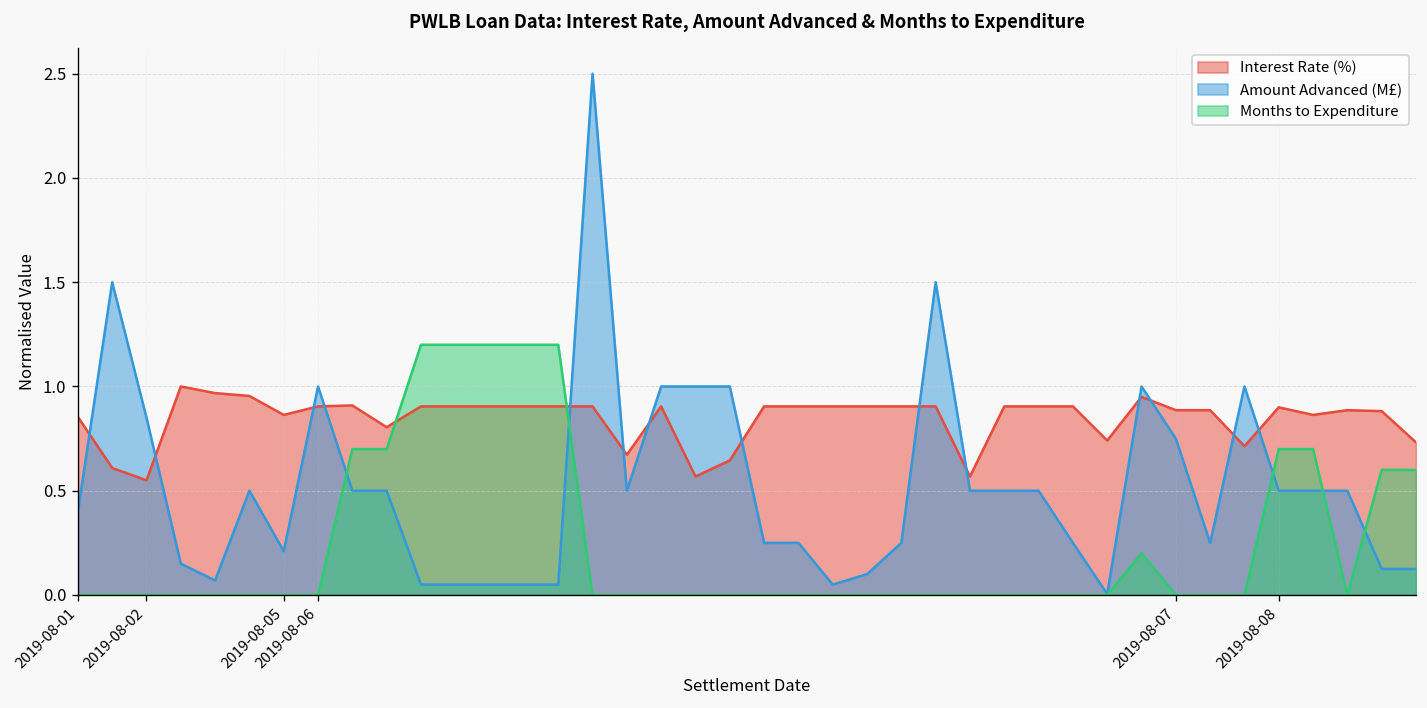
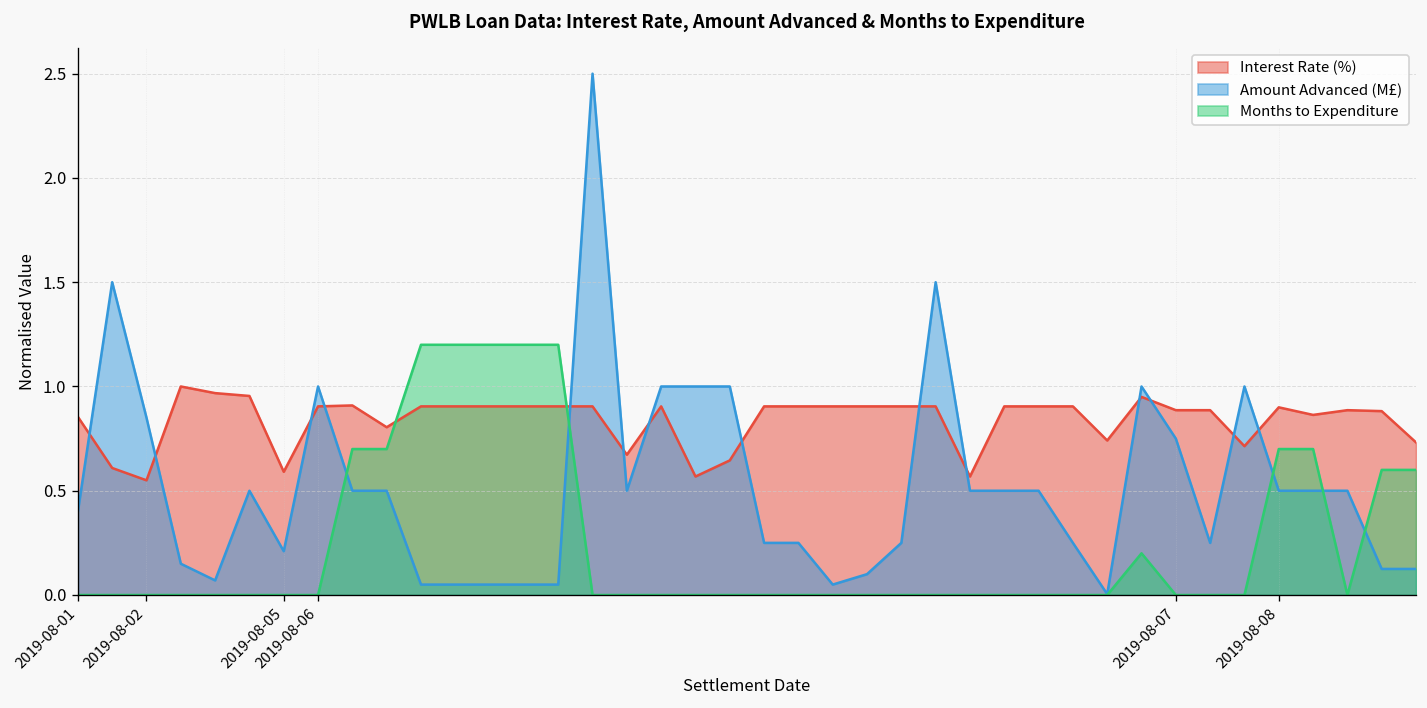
  {
    "Interest Rate (%)": {
-     "2019-08-05": 0.86
+     "2019-08-05": 0.59
    },
    "Amount Advanced (M£)": {
      "2019-08-05": 0.21
    },
    "Months to Expenditure": {
      "2019-08-05": 0.00
    }
  }
